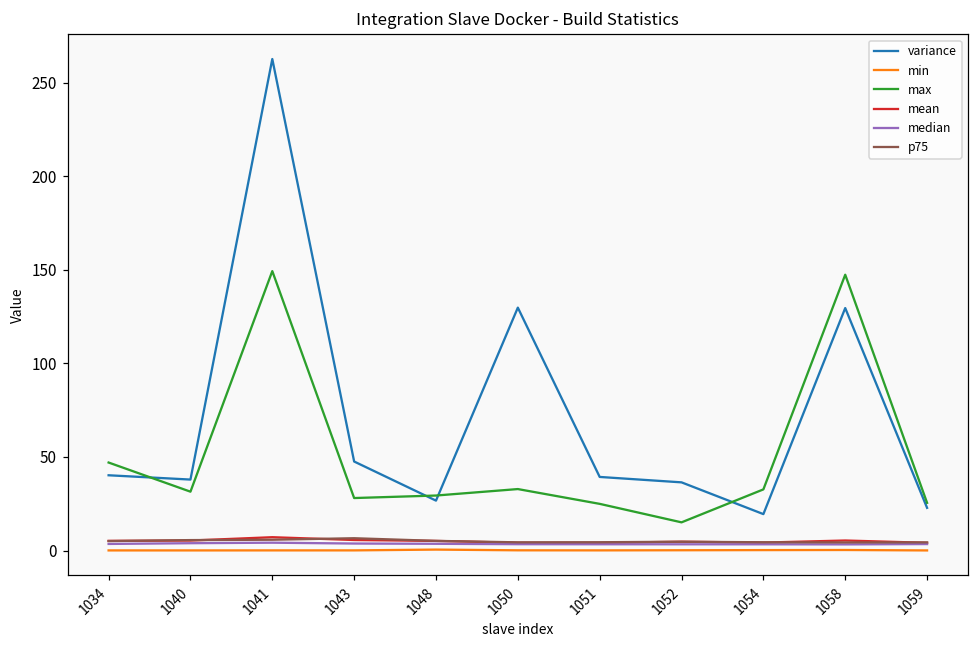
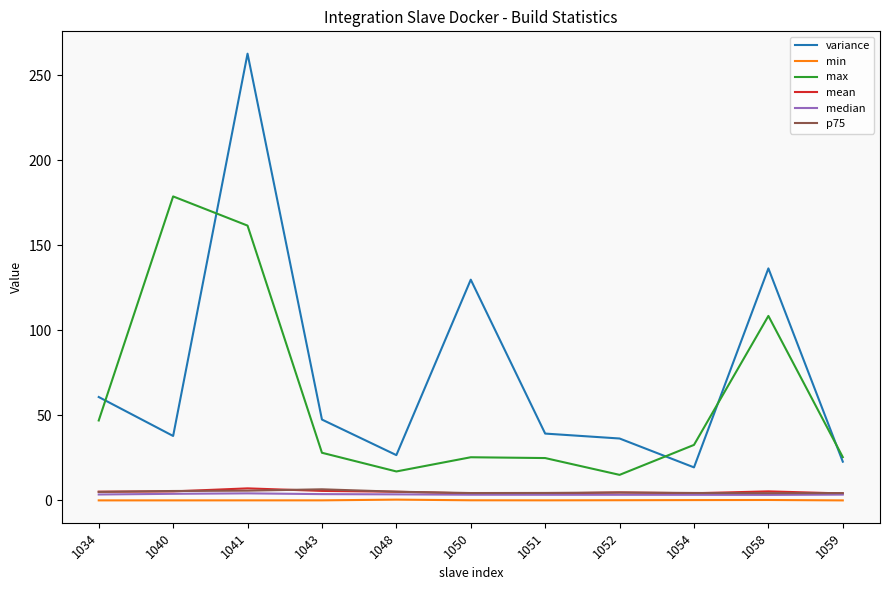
  {
    "variance": {
-     "1034": 40,
+     "1034": 61,
      "1040": 38,
      "1041": 263,
      "1043": 48,
      "1048": 27,
      "1050": 130,
      "1051": 39,
      "1052": 36,
      "1054": 19,
-     "1058": 130,
+     "1058": 136,
      "1059": 23
    },
    "min": {
      "1034": 0,
      "1040": 0,
      "1041": 0,
      "1043": 0,
      "1048": 1,
      "1050": 0,
      "1051": 0,
      "1052": 0,
      "1054": 0,
      "1058": 0,
      "1059": 0
    },
    "max": {
      "1034": 47,
-     "1040": 31,
-     "1041": 149,
+     "1040": 179,
+     "1041": 162,
      "1043": 28,
-     "1048": 29,
-     "1050": 33,
+     "1048": 17,
+     "1050": 25,
      "1051": 25,
      "1052": 15,
      "1054": 33,
-     "1058": 147,
+     "1058": 109,
      "1059": 25
    },
    "median": {
      "1034": 4,
      "1041": 4,
      "1043": 4,
      "1048": 4
    }
  }
